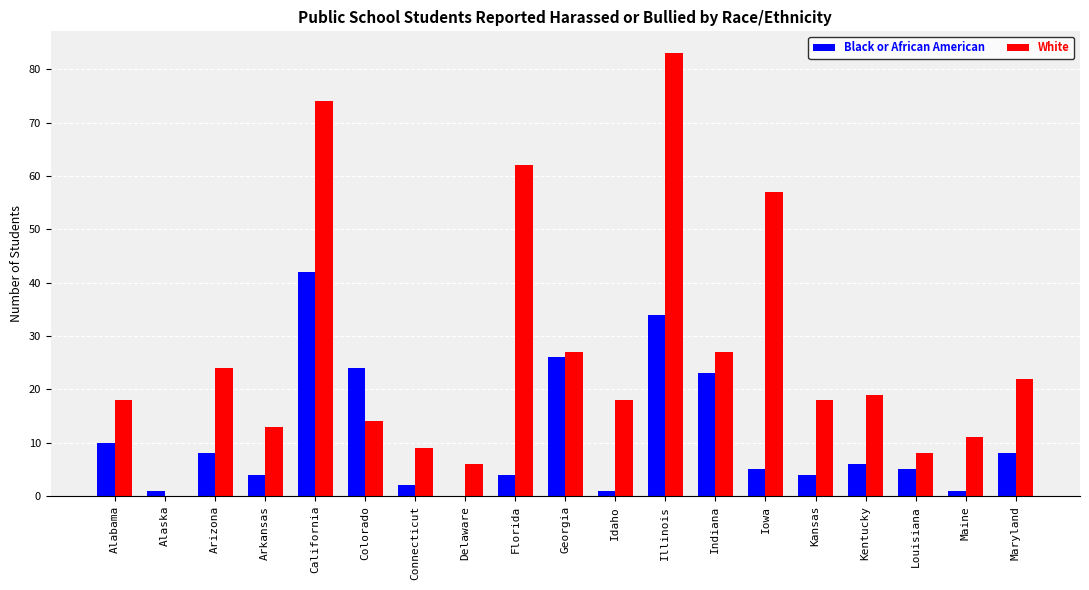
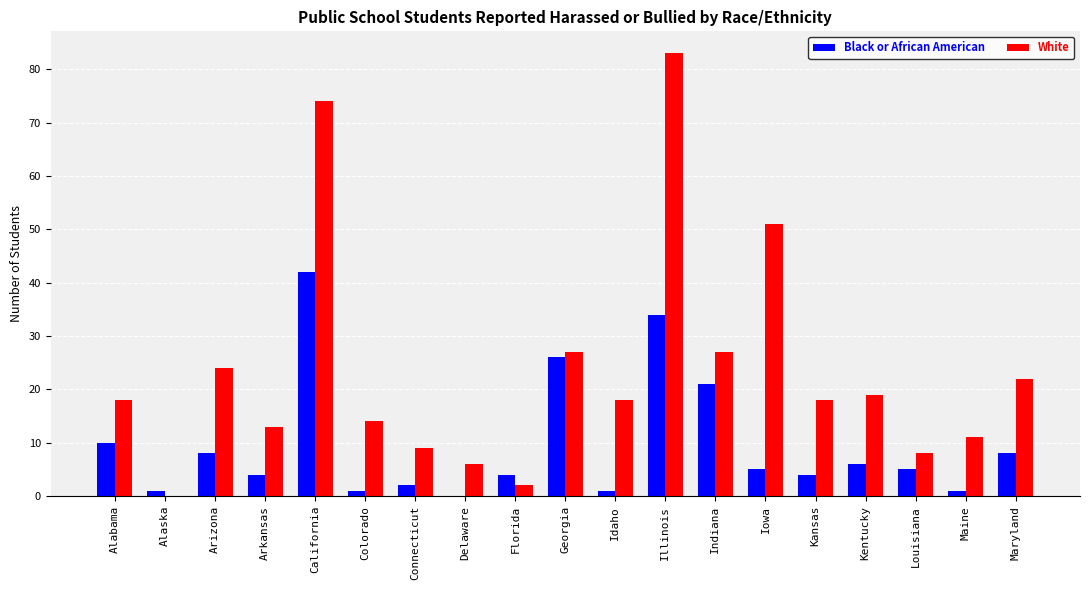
  {
    "Black or African American": {
      "Alabama": 10,
      "Alaska": 1,
      "Arizona": 8,
      "Arkansas": 4,
      "California": 42,
-     "Colorado": 24,
+     "Colorado": 1,
      "Connecticut": 2,
      "Delaware": 0,
      "Florida": 4,
      "Georgia": 26,
      "Idaho": 1,
      "Illinois": 34,
-     "Indiana": 23,
+     "Indiana": 21,
      "Iowa": 5,
      "Kansas": 4,
      "Kentucky": 6,
      "Louisiana": 5,
      "Maine": 1,
      "Maryland": 8
    },
    "White": {
      "Alabama": 18,
      "Alaska": 0,
      "Arizona": 24,
      "Arkansas": 13,
      "California": 74,
      "Colorado": 14,
      "Connecticut": 9,
      "Delaware": 6,
-     "Florida": 62,
+     "Florida": 2,
      "Georgia": 27,
      "Idaho": 18,
      "Illinois": 83,
      "Indiana": 27,
-     "Iowa": 57,
+     "Iowa": 51,
      "Kansas": 18,
      "Kentucky": 19,
      "Louisiana": 8,
      "Maine": 11,
      "Maryland": 22
    }
  }
